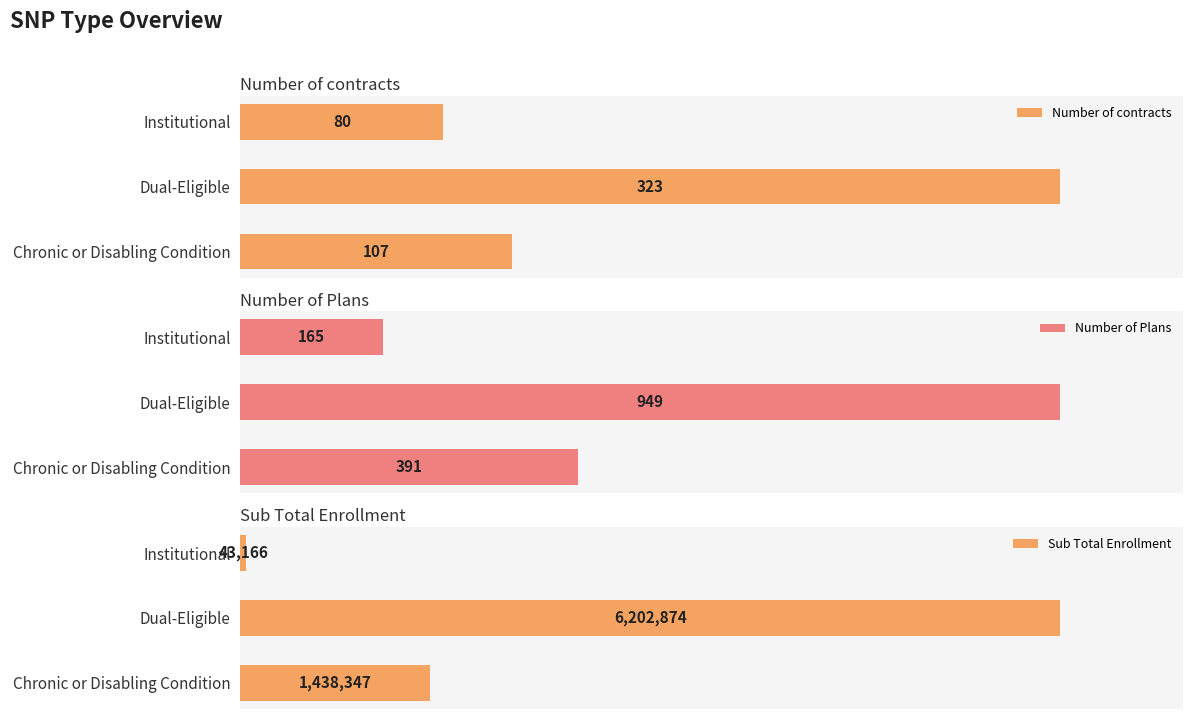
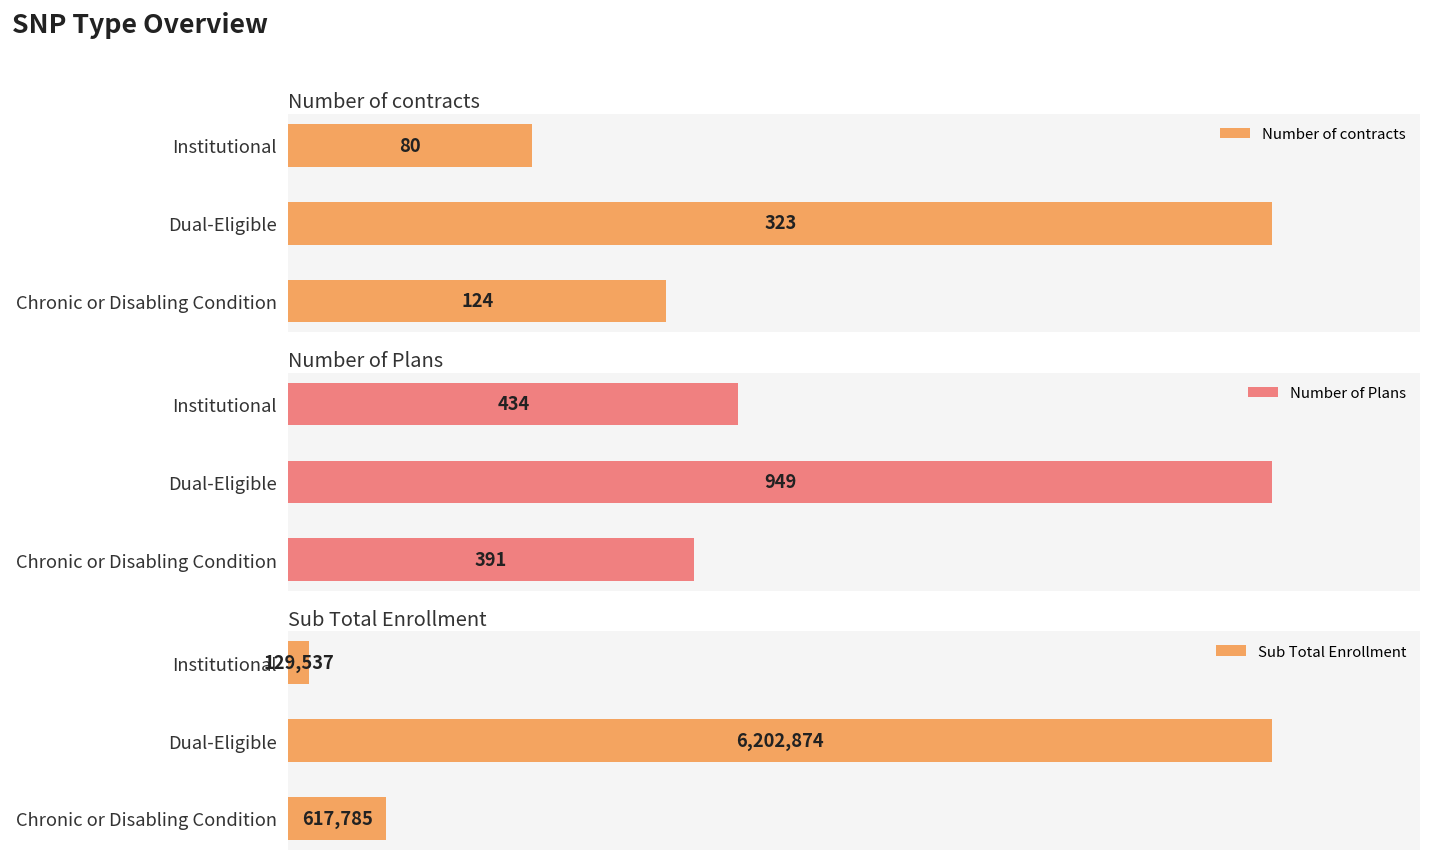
  {
    "Number of contracts": {
      "Institutional": "80",
      "Dual-Eligible": "323",
-     "Chronic or Disabling Condition": "107"
+     "Chronic or Disabling Condition": "124"
    },
    "Number of Plans": {
-     "Institutional": "165",
+     "Institutional": "434",
      "Dual-Eligible": "949",
      "Chronic or Disabling Condition": "391"
    },
    "Sub Total Enrollment": {
-     "Institutional": "43,166",
+     "Institutional": "129,537",
      "Dual-Eligible": "6,202,874",
-     "Chronic or Disabling Condition": "1,438,347"
+     "Chronic or Disabling Condition": "617,785"
    }
  }
